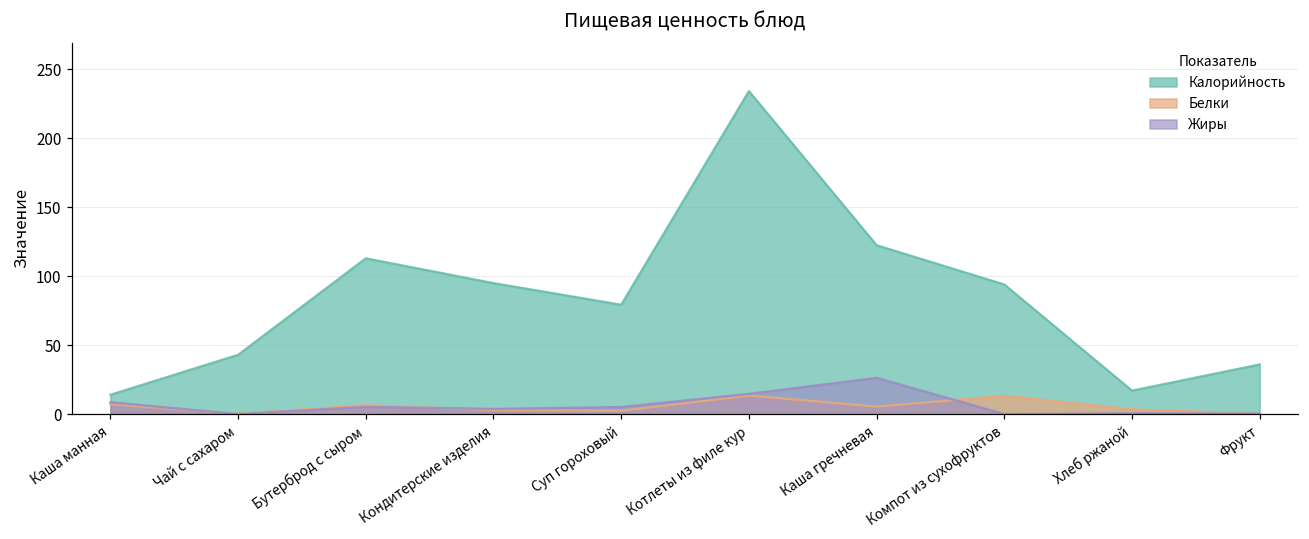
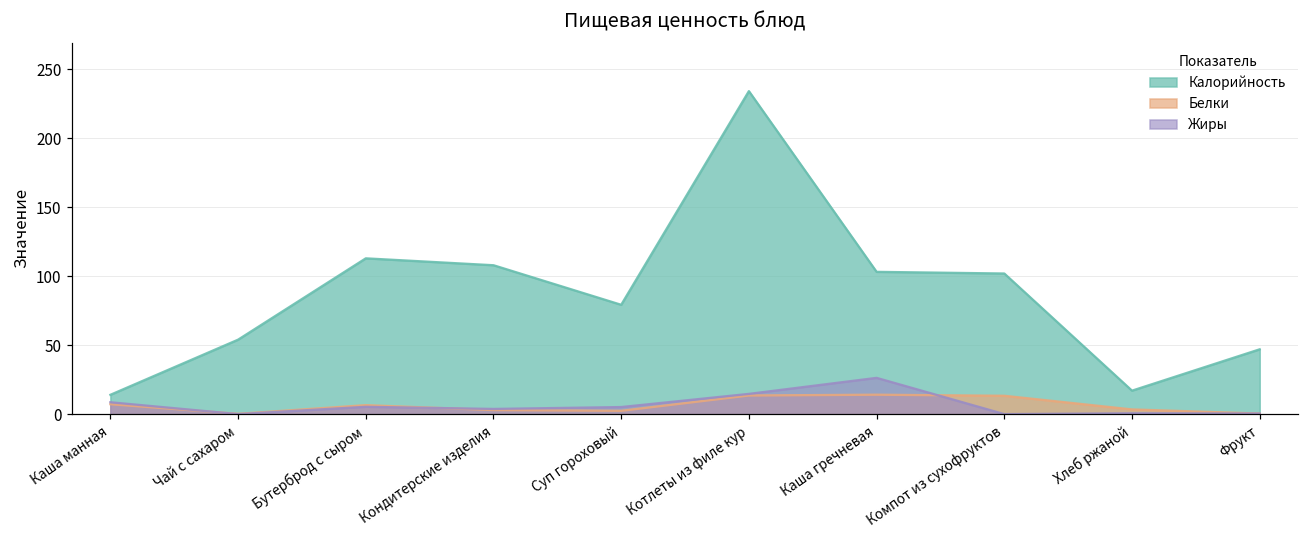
  {
    "Калорийность": {
      "Каша манная": 14,
-     "Чай с сахаром": 43,
+     "Чай с сахаром": 54,
      "Бутерброд с сыром": 113,
-     "Кондитерские изделия": 95,
+     "Кондитерские изделия": 108,
      "Суп гороховый": 79,
      "Котлеты из филе кур": 234,
-     "Каша гречневая": 123,
-     "Компот из сухофруктов": 94,
+     "Каша гречневая": 103,
+     "Компот из сухофруктов": 102,
      "Хлеб ржаной": 17,
-     "Фрукт": 36
+     "Фрукт": 47
    },
    "Белки": {
      "Суп гороховый": 2,
-     "Каша гречневая": 5,
+     "Каша гречневая": 14,
      "Компот из сухофруктов": 13,
      "Хлеб ржаной": 3
    },
    "Жиры": {
      "Суп гороховый": 5,
      "Каша гречневая": 26,
      "Компот из сухофруктов": 0,
      "Хлеб ржаной": 1
    }
  }
